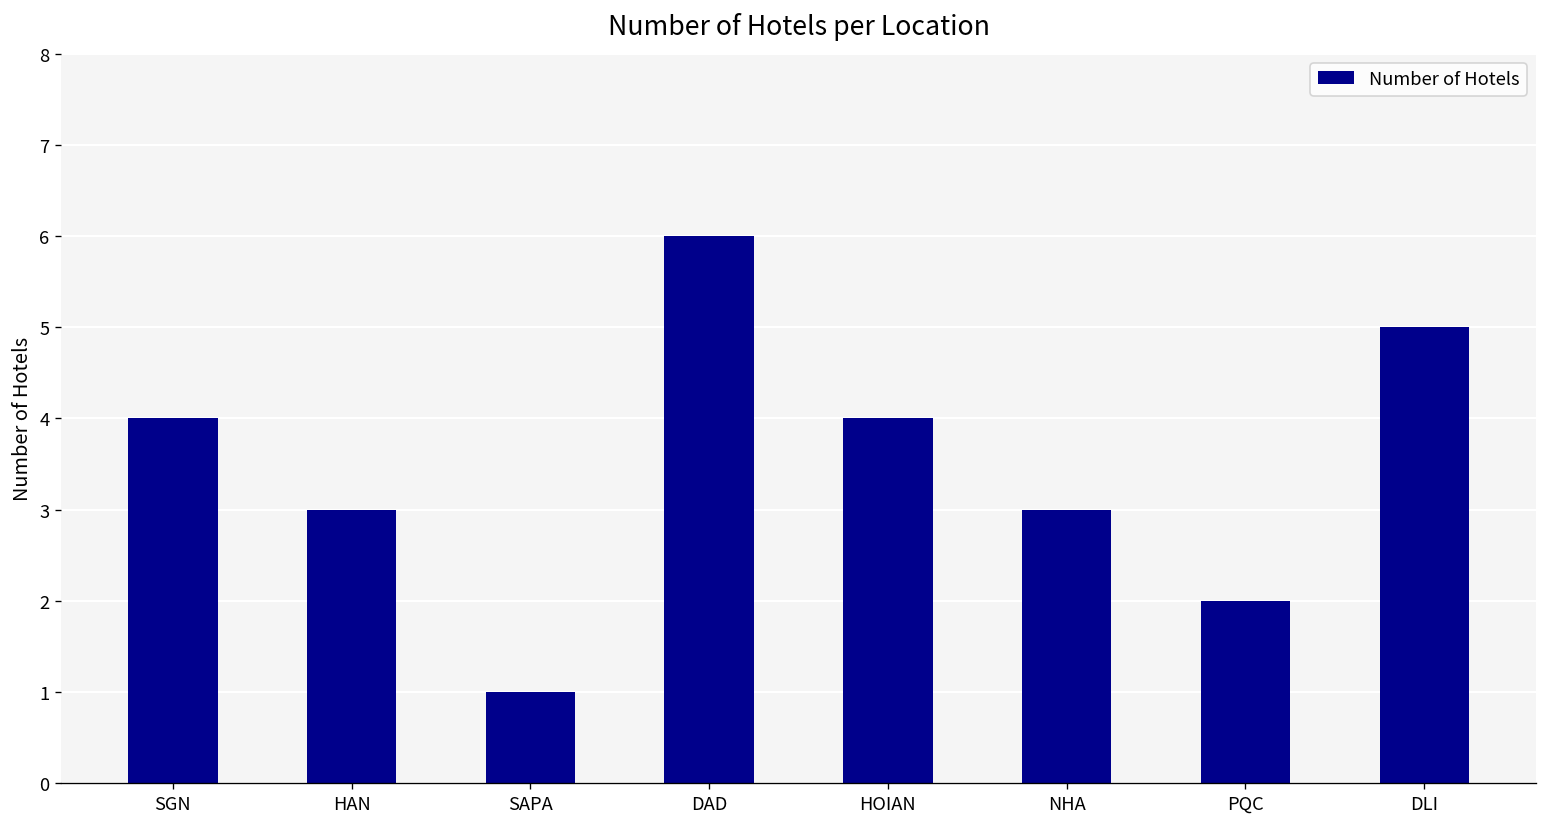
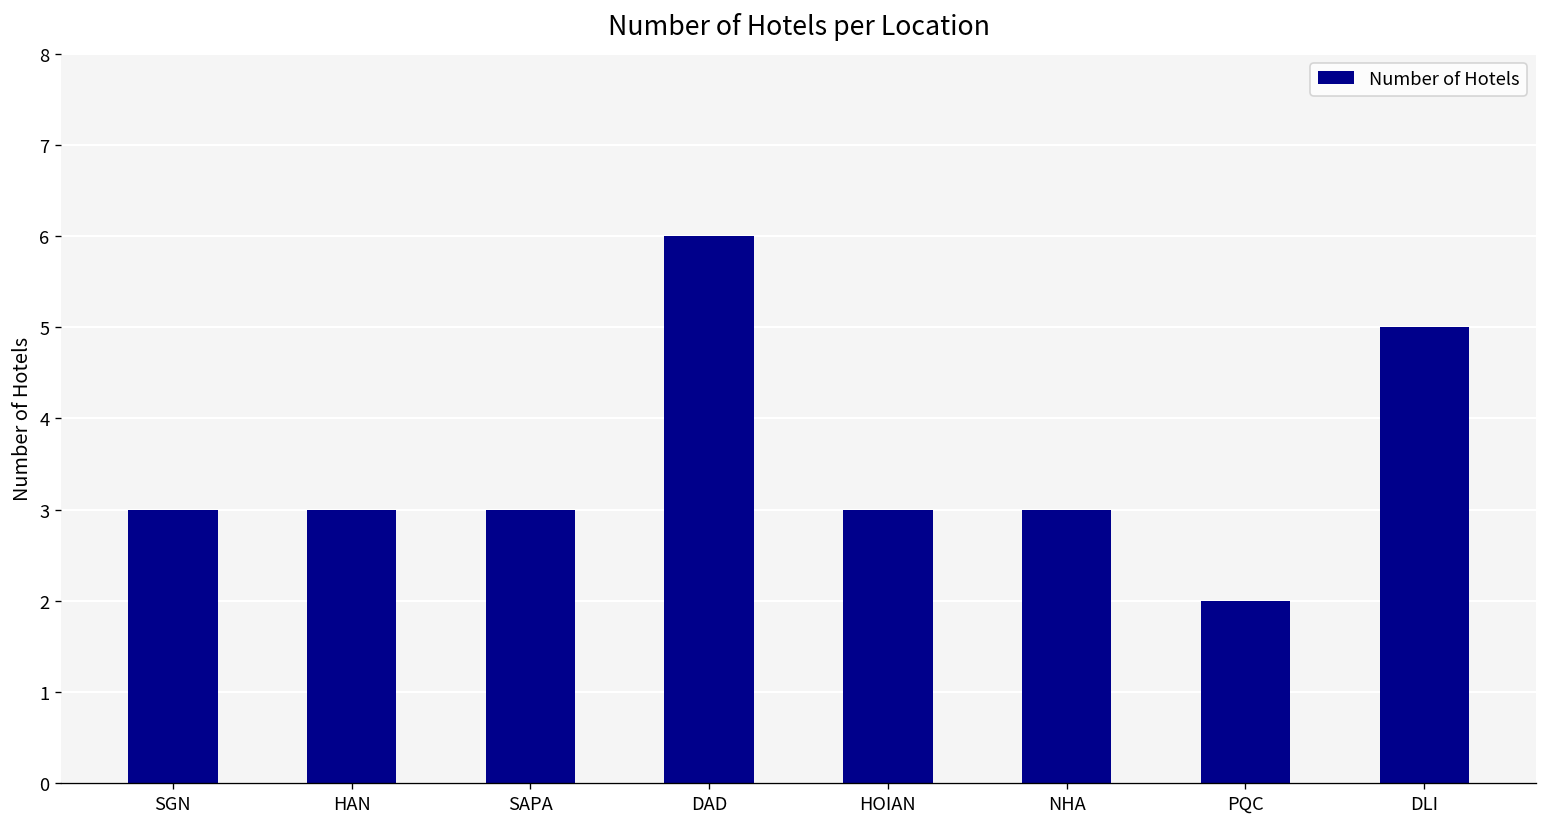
  {
-   "SGN": 4,
+   "SGN": 3,
    "HAN": 3,
-   "SAPA": 1,
+   "SAPA": 3,
    "DAD": 6,
-   "HOIAN": 4,
+   "HOIAN": 3,
    "NHA": 3,
    "PQC": 2,
    "DLI": 5
  }
